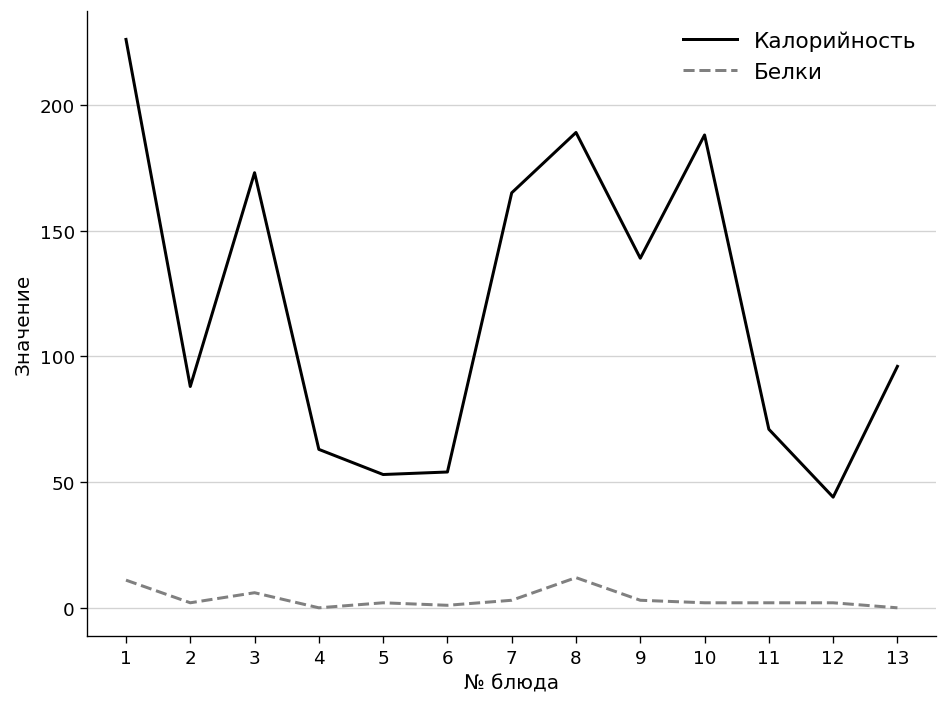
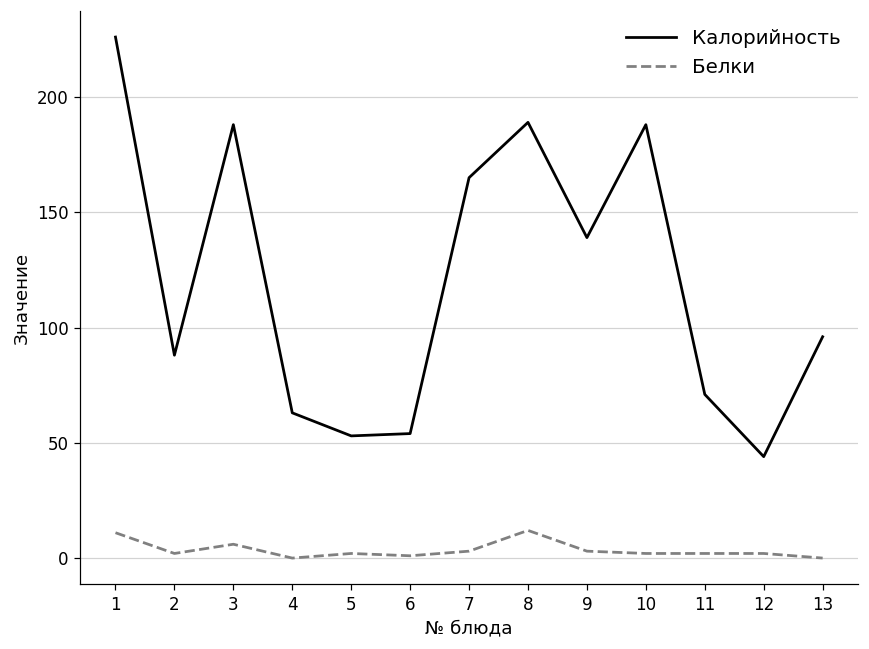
  {
    "Калорийность": {
      "1": 226,
      "2": 88,
-     "3": 173,
+     "3": 188,
      "4": 63,
      "5": 53,
      "6": 54,
      "7": 165,
      "8": 189,
      "9": 139,
      "10": 188,
      "11": 71,
      "12": 44,
      "13": 96
    },
    "Белки": {
      "1": 11,
      "2": 2,
      "3": 6,
      "4": 0,
      "5": 2,
      "6": 1,
      "7": 3,
      "8": 12,
      "9": 3,
      "10": 2,
      "11": 2,
      "12": 2,
      "13": 0
    }
  }
